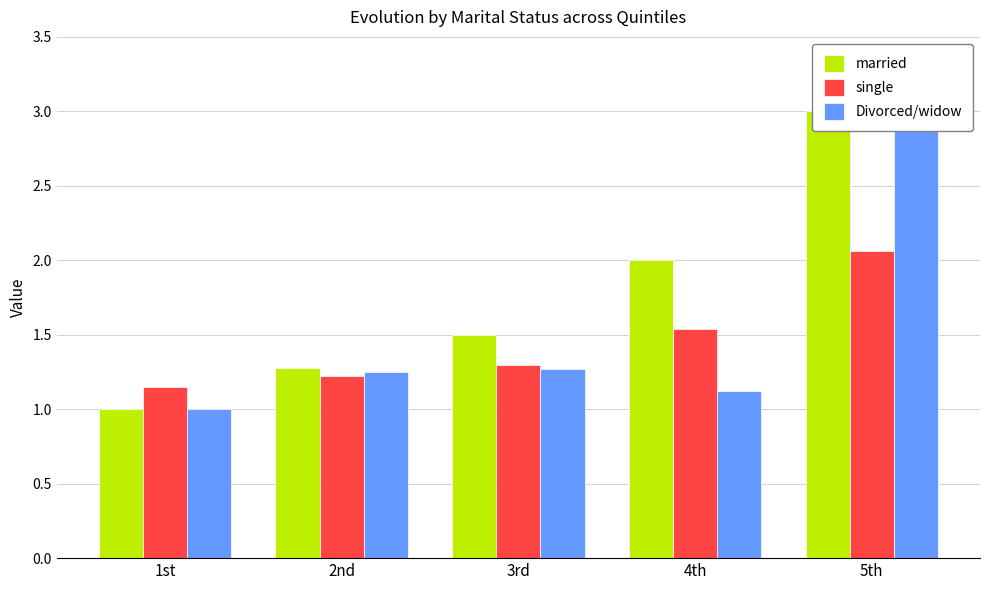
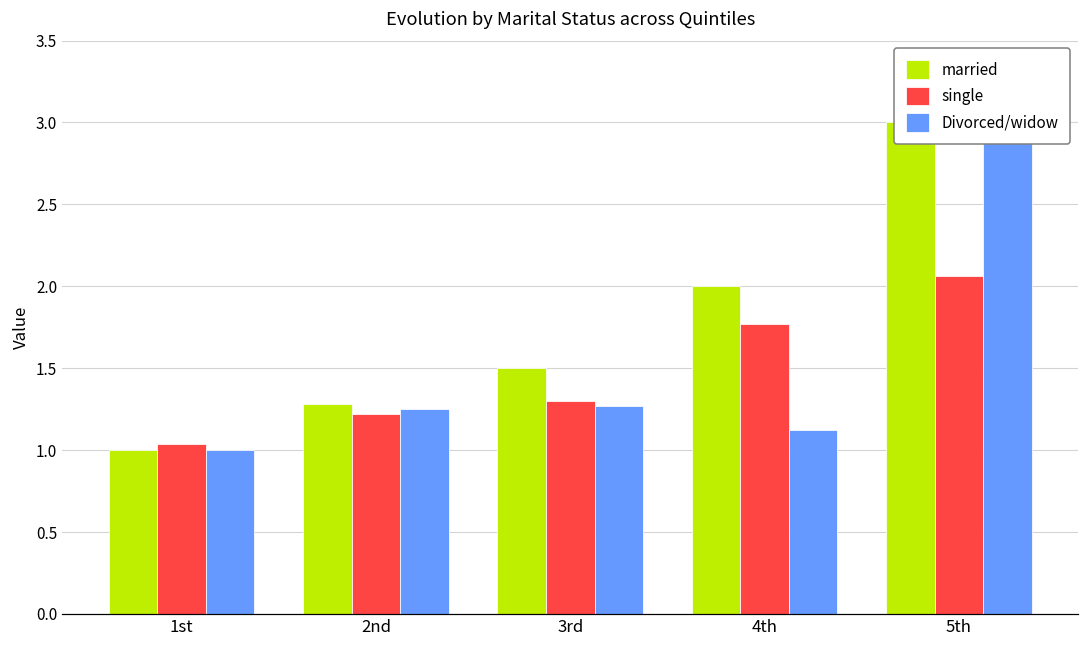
  {
    "married": {
      "1st": 1.00,
      "2nd": 1.28,
      "3rd": 1.50,
      "4th": 2.00
    },
    "single": {
-     "1st": 1.15,
+     "1st": 1.04,
      "2nd": 1.22,
      "3rd": 1.30,
-     "4th": 1.54,
+     "4th": 1.77,
      "5th": 2.06
    },
    "Divorced/widow": {
      "1st": 1.00,
      "2nd": 1.25,
      "3rd": 1.27,
      "4th": 1.12
    }
  }
